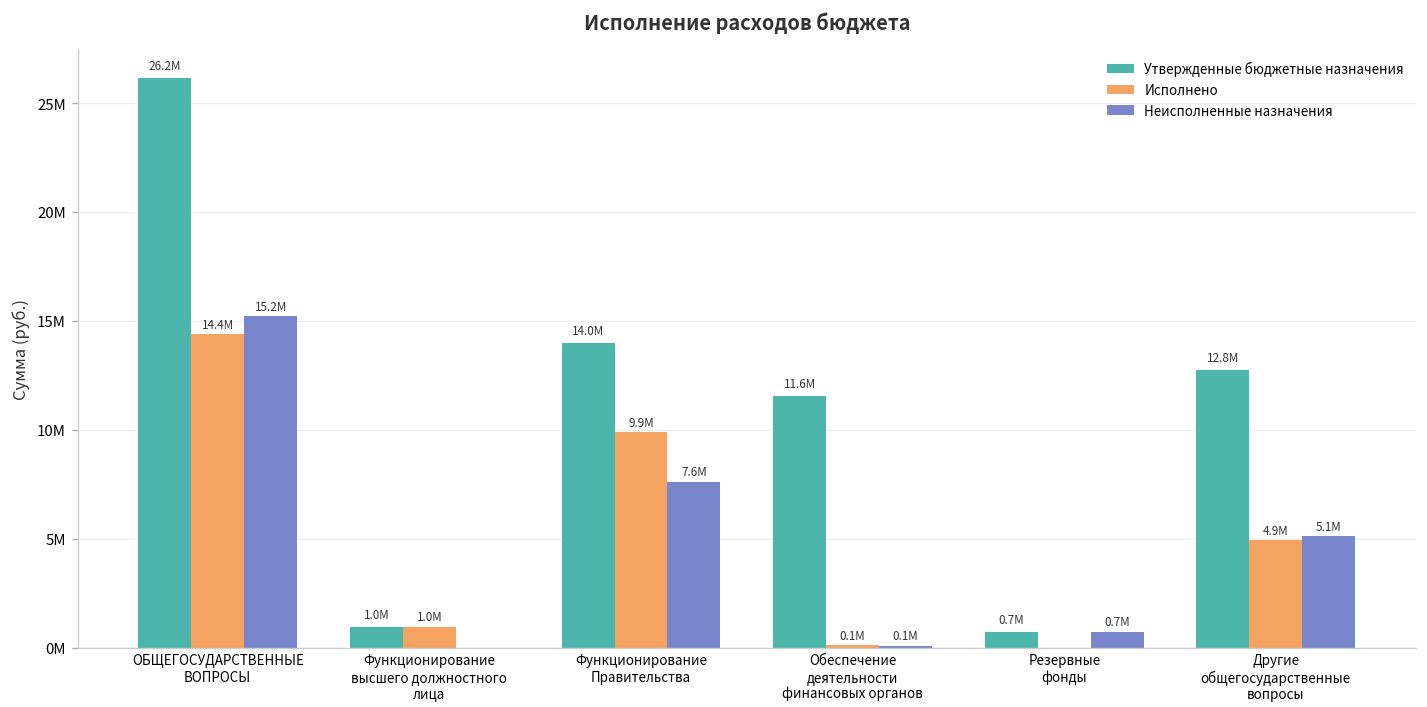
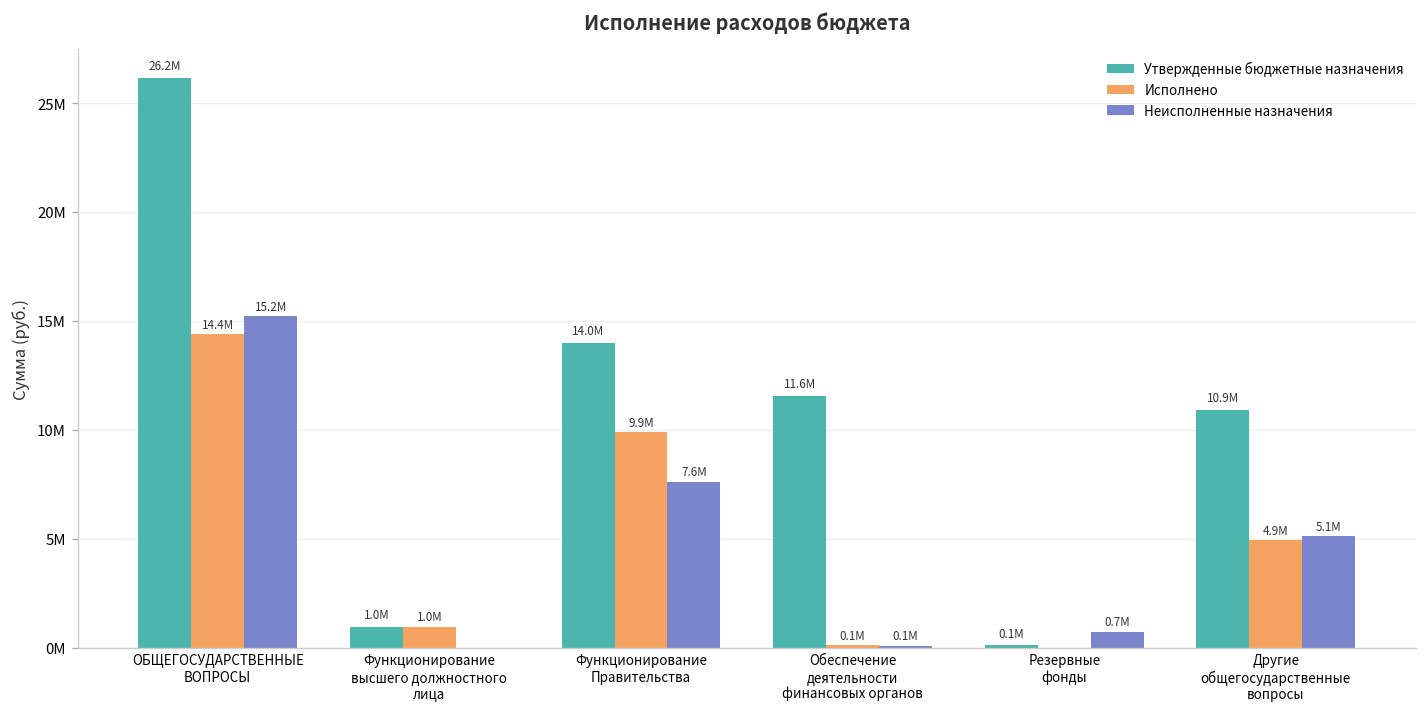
  {
    "Утвержденные бюджетные назначения": {
      "ОБЩЕГОСУДАРСТВЕННЫЕ ВОПРОСЫ": "26.2M",
      "Функционирование высшего должностного лица": "1.0M",
      "Функционирование Правительства": "14.0M",
      "Обеспечение деятельности финансовых органов": "11.6M",
-     "Резервные фонды": "0.7M",
-     "Другие общегосударственные вопросы": "12.8M"
+     "Резервные фонды": "0.1M",
+     "Другие общегосударственные вопросы": "10.9M"
    },
    "Исполнено": {
      "ОБЩЕГОСУДАРСТВЕННЫЕ ВОПРОСЫ": "14.4M",
      "Функционирование высшего должностного лица": "1.0M",
      "Функционирование Правительства": "9.9M",
      "Обеспечение деятельности финансовых органов": "0.1M",
      "Другие общегосударственные вопросы": "4.9M"
    },
    "Неисполненные назначения": {
      "ОБЩЕГОСУДАРСТВЕННЫЕ ВОПРОСЫ": "15.2M",
      "Функционирование Правительства": "7.6M",
      "Обеспечение деятельности финансовых органов": "0.1M",
      "Резервные фонды": "0.7M",
      "Другие общегосударственные вопросы": "5.1M"
    }
  }
